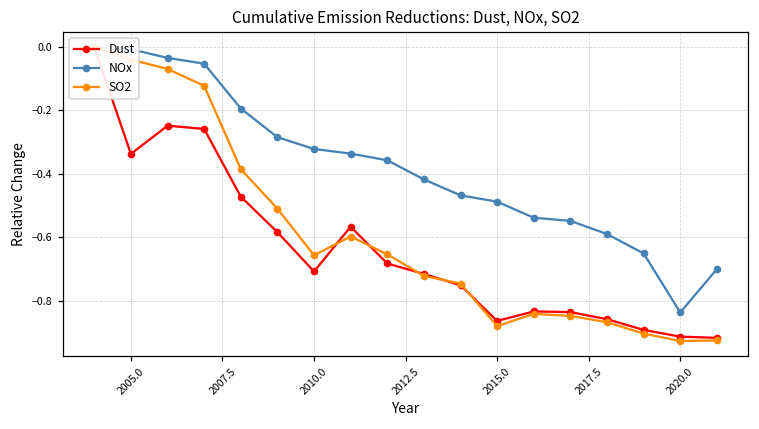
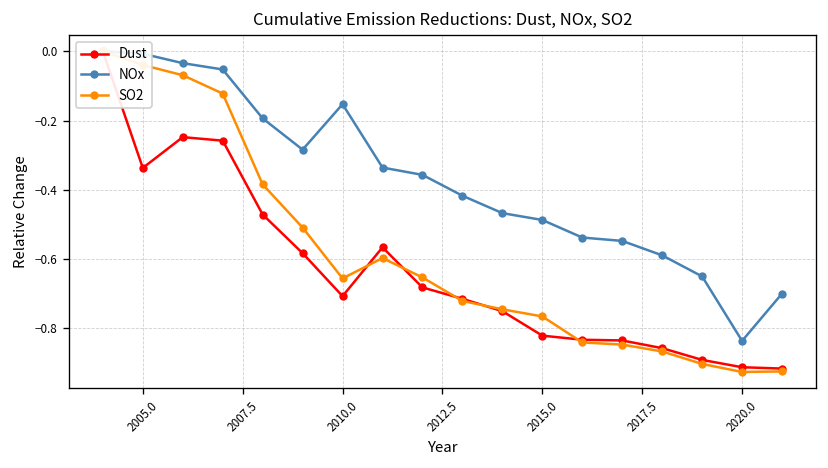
  {
    "Dust": {
      "2005.0": -0.34,
      "2010.0": -0.71,
-     "2015.0": -0.86,
+     "2015.0": -0.82,
      "2020.0": -0.91
    },
    "NOx": {
-     "2010.0": -0.32,
+     "2010.0": -0.15,
      "2015.0": -0.49,
      "2020.0": -0.84
    },
    "SO2": {
      "2010.0": -0.66,
-     "2015.0": -0.88,
+     "2015.0": -0.77,
      "2020.0": -0.93
    }
  }
